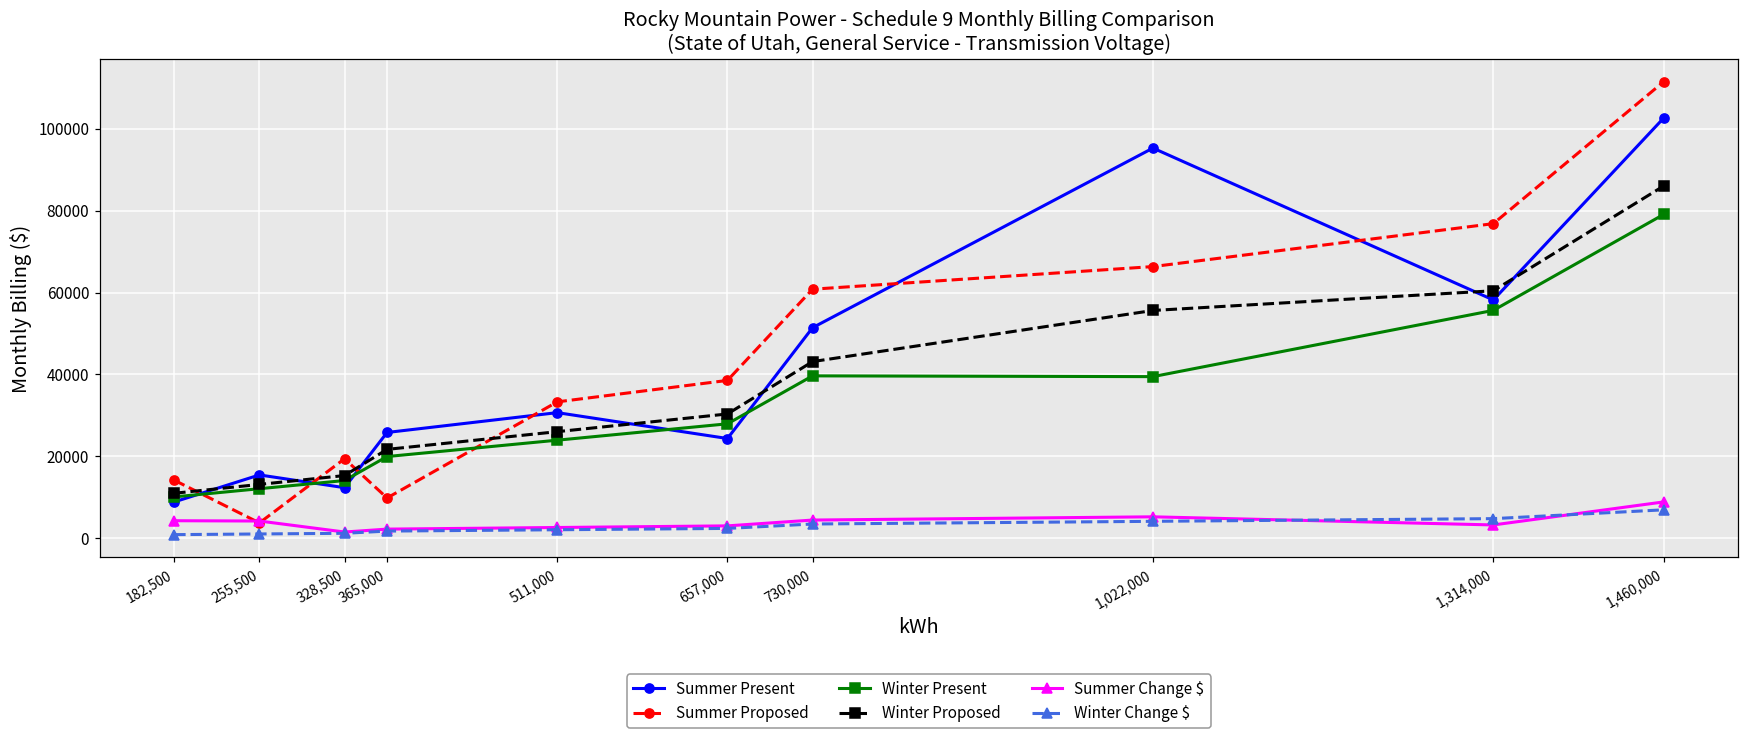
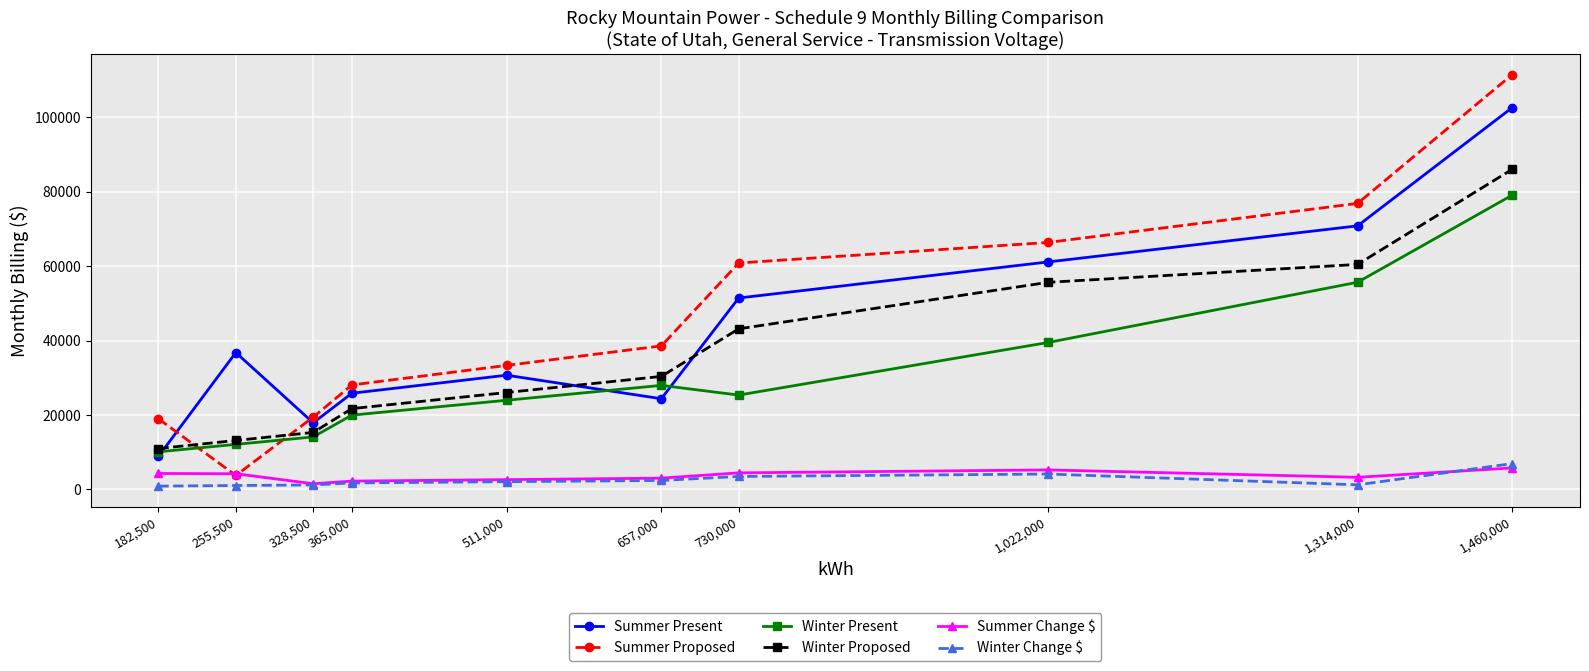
  {
    "Summer Present": {
      "182,500": 9000,
-     "255,500": 15000,
-     "328,500": 12000,
+     "255,500": 37000,
+     "328,500": 18000,
      "365,000": 26000,
      "511,000": 31000,
      "657,000": 24000,
      "730,000": 51000,
-     "1,022,000": 95000,
-     "1,314,000": 58000,
+     "1,022,000": 61000,
+     "1,314,000": 71000,
      "1,460,000": 103000
    },
    "Summer Proposed": {
-     "182,500": 14000,
+     "182,500": 19000,
      "328,500": 19000,
-     "365,000": 10000,
+     "365,000": 28000,
      "511,000": 33000,
      "657,000": 39000,
      "730,000": 61000,
      "1,022,000": 66000,
      "1,314,000": 77000,
      "1,460,000": 111000
    },
    "Winter Present": {
      "182,500": 10000,
      "255,500": 12000,
      "328,500": 14000,
      "365,000": 20000,
      "511,000": 24000,
      "657,000": 28000,
-     "730,000": 40000,
+     "730,000": 25000,
      "1,022,000": 39000,
      "1,314,000": 56000,
      "1,460,000": 79000
    },
    "Winter Proposed": {
      "182,500": 11000,
      "255,500": 13000,
      "328,500": 15000,
      "365,000": 22000,
      "511,000": 26000,
      "657,000": 30000,
      "730,000": 43000,
      "1,022,000": 56000,
      "1,314,000": 60000,
      "1,460,000": 86000
    },
    "Summer Change $": {
      "182,500": 4000,
      "730,000": 4000,
      "1,022,000": 5000,
      "1,314,000": 3000,
-     "1,460,000": 9000
+     "1,460,000": 6000
    },
    "Winter Change $": {
      "182,500": 1000,
      "255,500": 1000,
      "730,000": 3000,
      "1,022,000": 4000,
-     "1,314,000": 5000,
+     "1,314,000": 1000,
      "1,460,000": 7000
    }
  }
